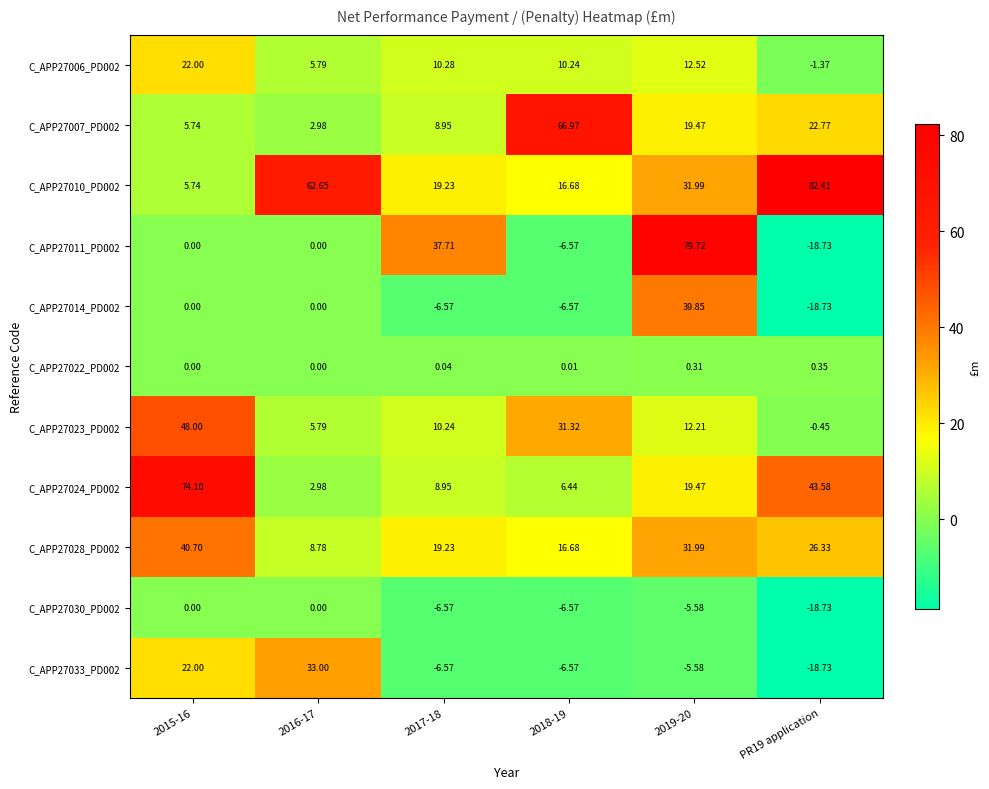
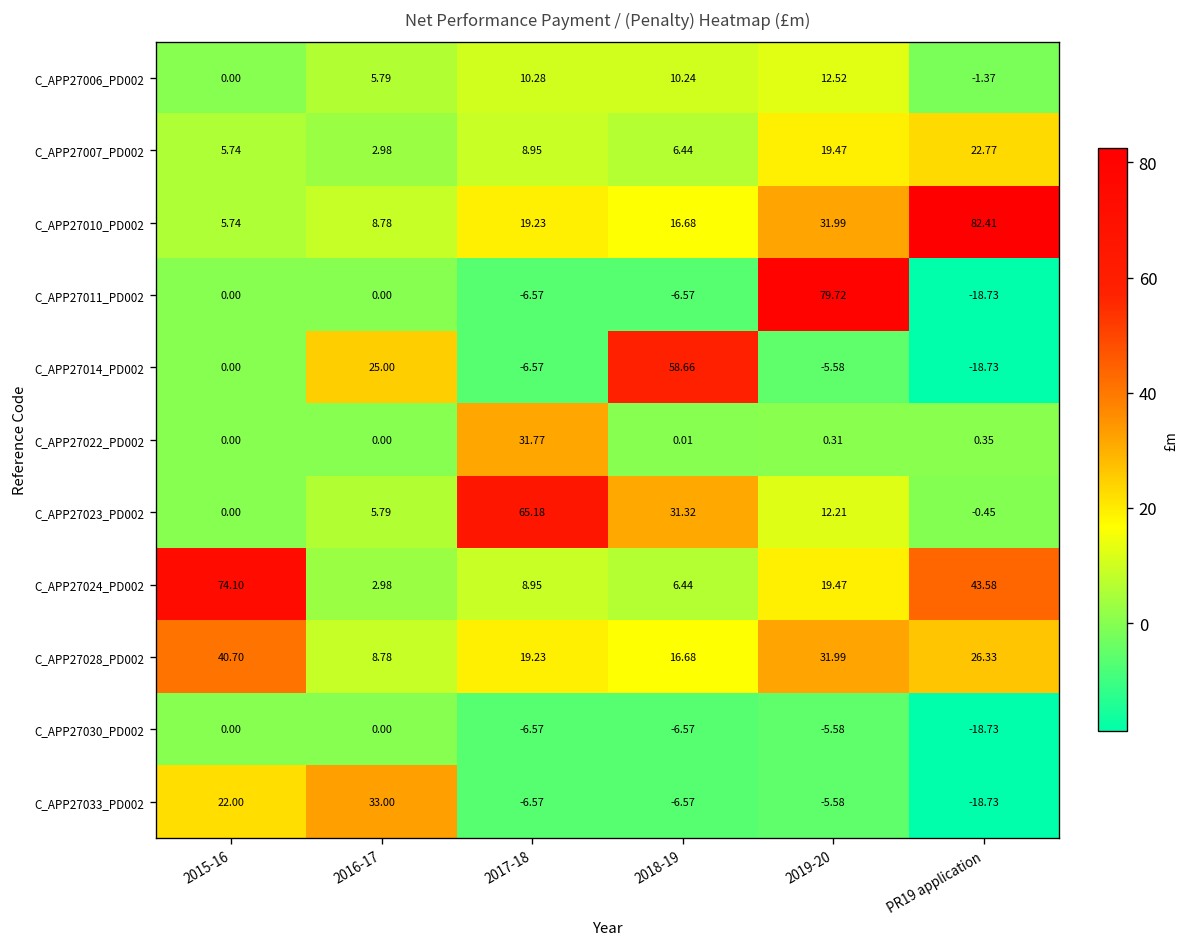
  {
    "C_APP27006_PD002": {
-     "2015-16": 22.00,
+     "2015-16": 0.00,
      "2016-17": 5.79,
      "2017-18": 10.28,
      "2018-19": 10.24,
      "2019-20": 12.52,
      "PR19 application": -1.37
    },
    "C_APP27007_PD002": {
      "2015-16": 5.74,
      "2016-17": 2.98,
      "2017-18": 8.95,
-     "2018-19": 66.97,
+     "2018-19": 6.44,
      "2019-20": 19.47,
      "PR19 application": 22.77
    },
    "C_APP27010_PD002": {
      "2015-16": 5.74,
-     "2016-17": 62.65,
+     "2016-17": 8.78,
      "2017-18": 19.23,
      "2018-19": 16.68,
      "2019-20": 31.99,
      "PR19 application": 82.41
    },
    "C_APP27011_PD002": {
      "2015-16": 0.00,
      "2016-17": 0.00,
-     "2017-18": 37.71,
+     "2017-18": -6.57,
      "2018-19": -6.57,
      "2019-20": 79.72,
      "PR19 application": -18.73
    },
    "C_APP27014_PD002": {
      "2015-16": 0.00,
-     "2016-17": 0.00,
+     "2016-17": 25.00,
      "2017-18": -6.57,
-     "2018-19": -6.57,
-     "2019-20": 39.85,
+     "2018-19": 58.66,
+     "2019-20": -5.58,
      "PR19 application": -18.73
    },
    "C_APP27022_PD002": {
      "2015-16": 0.00,
      "2016-17": 0.00,
-     "2017-18": 0.04,
+     "2017-18": 31.77,
      "2018-19": 0.01,
      "2019-20": 0.31,
      "PR19 application": 0.35
    },
    "C_APP27023_PD002": {
-     "2015-16": 48.00,
+     "2015-16": 0.00,
      "2016-17": 5.79,
-     "2017-18": 10.24,
+     "2017-18": 65.18,
      "2018-19": 31.32,
      "2019-20": 12.21,
      "PR19 application": -0.45
    },
    "C_APP27024_PD002": {
      "2015-16": 74.10,
      "2016-17": 2.98,
      "2017-18": 8.95,
      "2018-19": 6.44,
      "2019-20": 19.47,
      "PR19 application": 43.58
    },
    "C_APP27028_PD002": {
      "2015-16": 40.70,
      "2016-17": 8.78,
      "2017-18": 19.23,
      "2018-19": 16.68,
      "2019-20": 31.99,
      "PR19 application": 26.33
    },
    "C_APP27030_PD002": {
      "2015-16": 0.00,
      "2016-17": 0.00,
      "2017-18": -6.57,
      "2018-19": -6.57,
      "2019-20": -5.58,
      "PR19 application": -18.73
    },
    "C_APP27033_PD002": {
      "2015-16": 22.00,
      "2016-17": 33.00,
      "2017-18": -6.57,
      "2018-19": -6.57,
      "2019-20": -5.58,
      "PR19 application": -18.73
    }
  }
